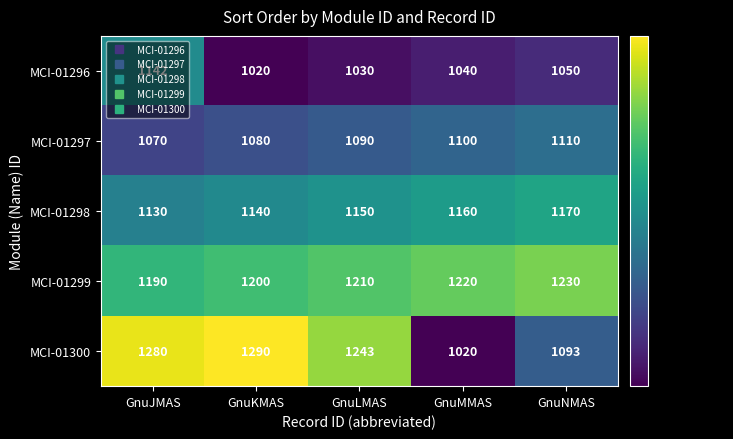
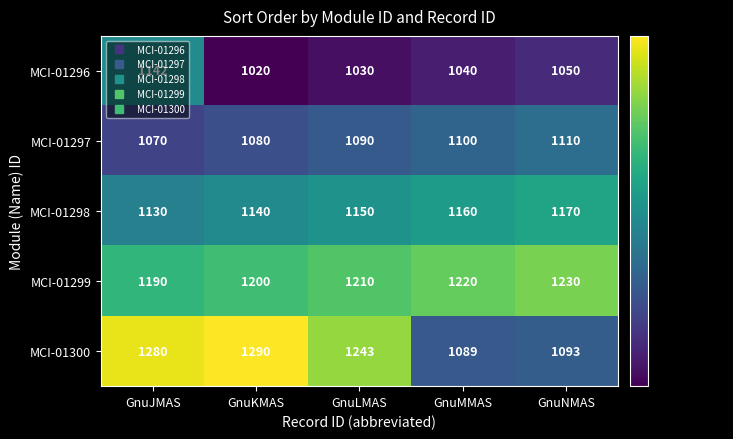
  {
    "MCI-01296": {
      "GnuKMAS": 1020,
      "GnuLMAS": 1030,
      "GnuMMAS": 1040,
      "GnuNMAS": 1050
    },
    "MCI-01297": {
      "GnuJMAS": 1070,
      "GnuKMAS": 1080,
      "GnuLMAS": 1090,
      "GnuMMAS": 1100,
      "GnuNMAS": 1110
    },
    "MCI-01298": {
      "GnuJMAS": 1130,
      "GnuKMAS": 1140,
      "GnuLMAS": 1150,
      "GnuMMAS": 1160,
      "GnuNMAS": 1170
    },
    "MCI-01299": {
      "GnuJMAS": 1190,
      "GnuKMAS": 1200,
      "GnuLMAS": 1210,
      "GnuMMAS": 1220,
      "GnuNMAS": 1230
    },
    "MCI-01300": {
      "GnuJMAS": 1280,
      "GnuKMAS": 1290,
      "GnuLMAS": 1243,
-     "GnuMMAS": 1020,
+     "GnuMMAS": 1089,
      "GnuNMAS": 1093
    }
  }
